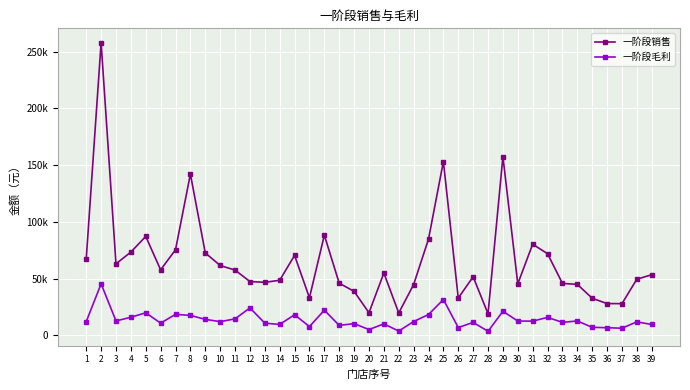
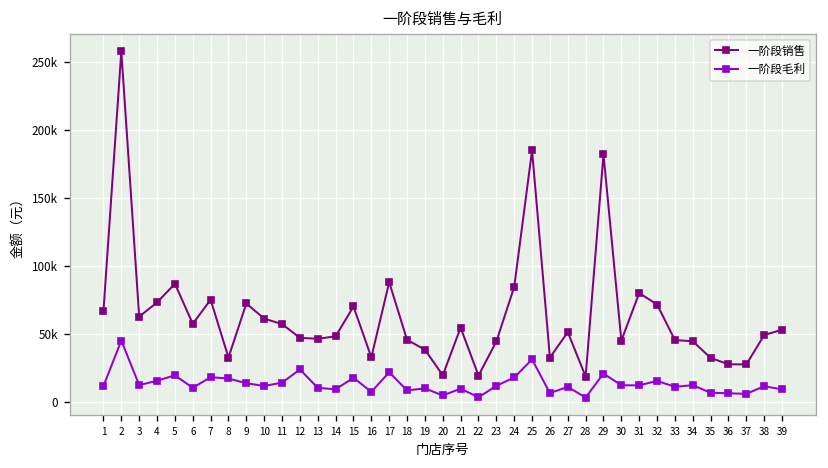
  {
    "一阶段销售": {
      "1": 67000,
      "2": 258000,
      "3": 63000,
      "4": 73000,
      "5": 87000,
      "6": 58000,
      "7": 75000,
-     "8": 142000,
+     "8": 33000,
      "9": 73000,
      "10": 61000,
      "11": 57000,
      "12": 47000,
      "13": 47000,
      "14": 48000,
      "15": 70000,
      "16": 33000,
      "17": 88000,
      "18": 46000,
      "19": 39000,
      "20": 20000,
      "21": 55000,
      "22": 20000,
      "23": 45000,
      "24": 85000,
-     "25": 153000,
+     "25": 185000,
      "26": 33000,
      "27": 52000,
      "28": 19000,
-     "29": 158000,
+     "29": 182000,
      "30": 45000,
      "31": 80000,
      "32": 72000,
      "33": 46000,
      "34": 45000,
      "35": 33000,
      "36": 28000,
      "37": 28000,
      "38": 49000,
      "39": 53000
    },
    "一阶段毛利": {
      "1": 12000,
      "2": 45000,
      "3": 13000,
      "4": 16000,
      "5": 20000,
      "6": 11000,
      "7": 18000,
      "8": 17000,
      "9": 14000,
      "10": 12000,
      "11": 14000,
      "12": 24000,
      "13": 11000,
      "14": 10000,
      "15": 18000,
      "16": 8000,
      "17": 22000,
      "18": 9000,
      "19": 10000,
      "20": 5000,
      "21": 10000,
      "22": 4000,
      "23": 12000,
      "24": 18000,
      "25": 31000,
      "26": 7000,
      "27": 11000,
      "28": 3000,
      "29": 21000,
      "30": 12000,
      "31": 12000,
      "32": 16000,
      "33": 11000,
      "34": 13000,
      "35": 7000,
      "36": 7000,
      "37": 6000,
      "38": 12000,
      "39": 9000
    }
  }
